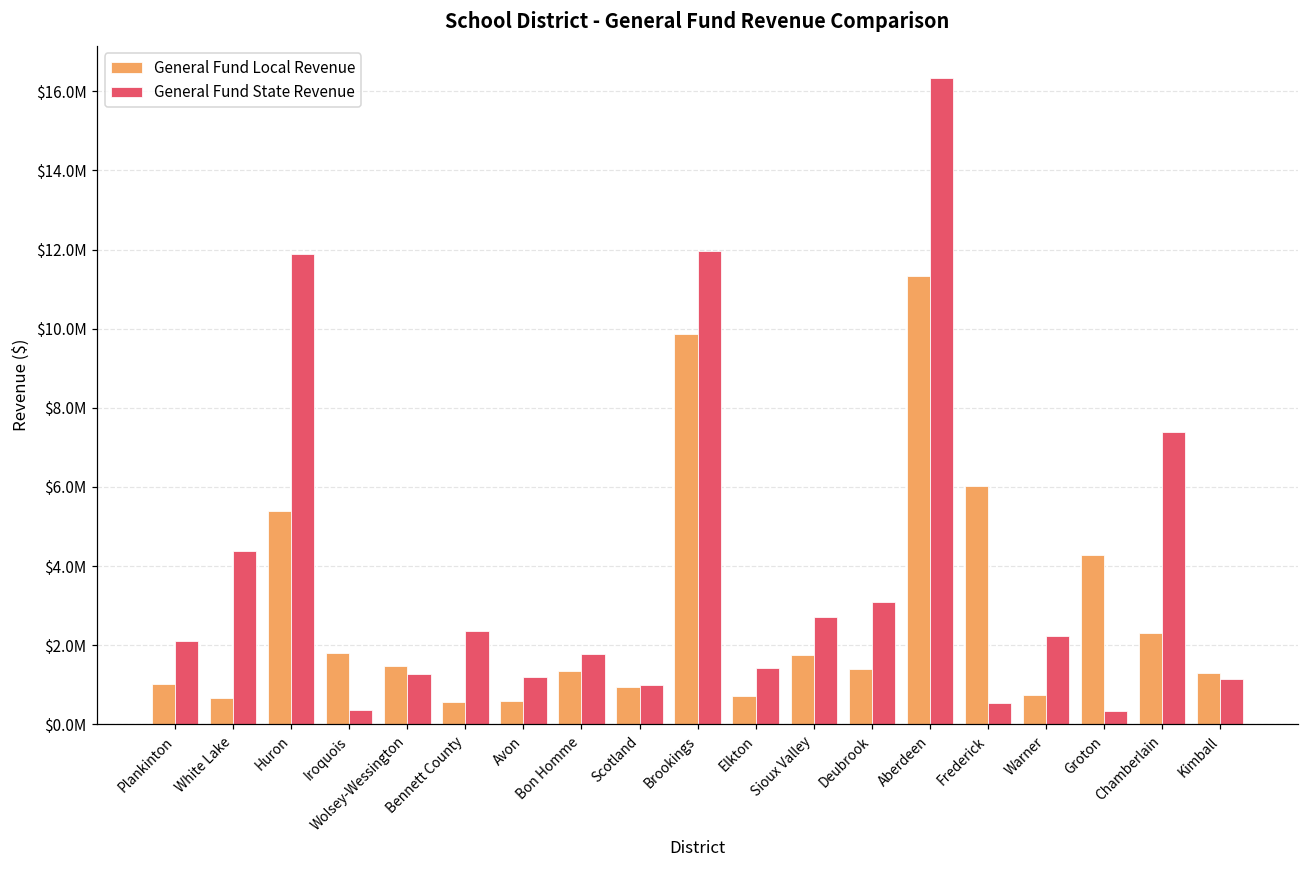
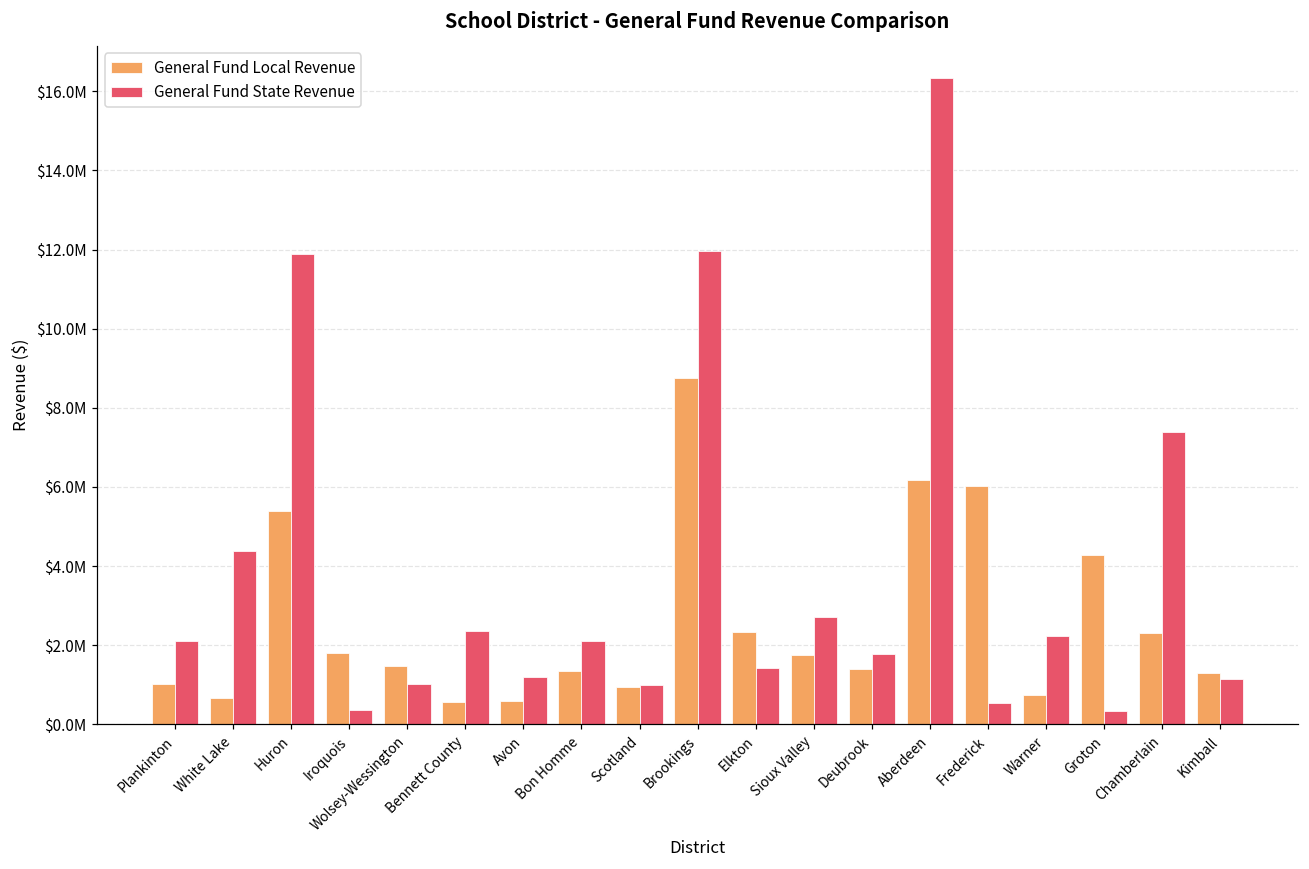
  {
    "General Fund Local Revenue": {
      "Plankinton": "$1000000",
      "White Lake": "$700000",
      "Huron": "$5400000",
      "Iroquois": "$1800000",
      "Wolsey-Wessington": "$1500000",
      "Bennett County": "$600000",
      "Avon": "$600000",
      "Bon Homme": "$1300000",
      "Scotland": "$900000",
-     "Brookings": "$9900000",
-     "Elkton": "$700000",
+     "Brookings": "$8800000",
+     "Elkton": "$2300000",
      "Sioux Valley": "$1800000",
      "Deubrook": "$1400000",
-     "Aberdeen": "$11300000",
+     "Aberdeen": "$6200000",
      "Frederick": "$6000000",
      "Warner": "$800000",
      "Groton": "$4300000",
      "Chamberlain": "$2300000",
      "Kimball": "$1300000"
    },
    "General Fund State Revenue": {
      "Plankinton": "$2100000",
      "White Lake": "$4400000",
      "Huron": "$11900000",
      "Iroquois": "$400000",
-     "Wolsey-Wessington": "$1300000",
+     "Wolsey-Wessington": "$1000000",
      "Bennett County": "$2400000",
      "Avon": "$1200000",
-     "Bon Homme": "$1800000",
+     "Bon Homme": "$2100000",
      "Scotland": "$1000000",
      "Brookings": "$12000000",
      "Elkton": "$1400000",
      "Sioux Valley": "$2700000",
-     "Deubrook": "$3100000",
+     "Deubrook": "$1800000",
      "Aberdeen": "$16300000",
      "Frederick": "$500000",
      "Warner": "$2200000",
      "Groton": "$300000",
      "Chamberlain": "$7400000",
      "Kimball": "$1200000"
    }
  }
